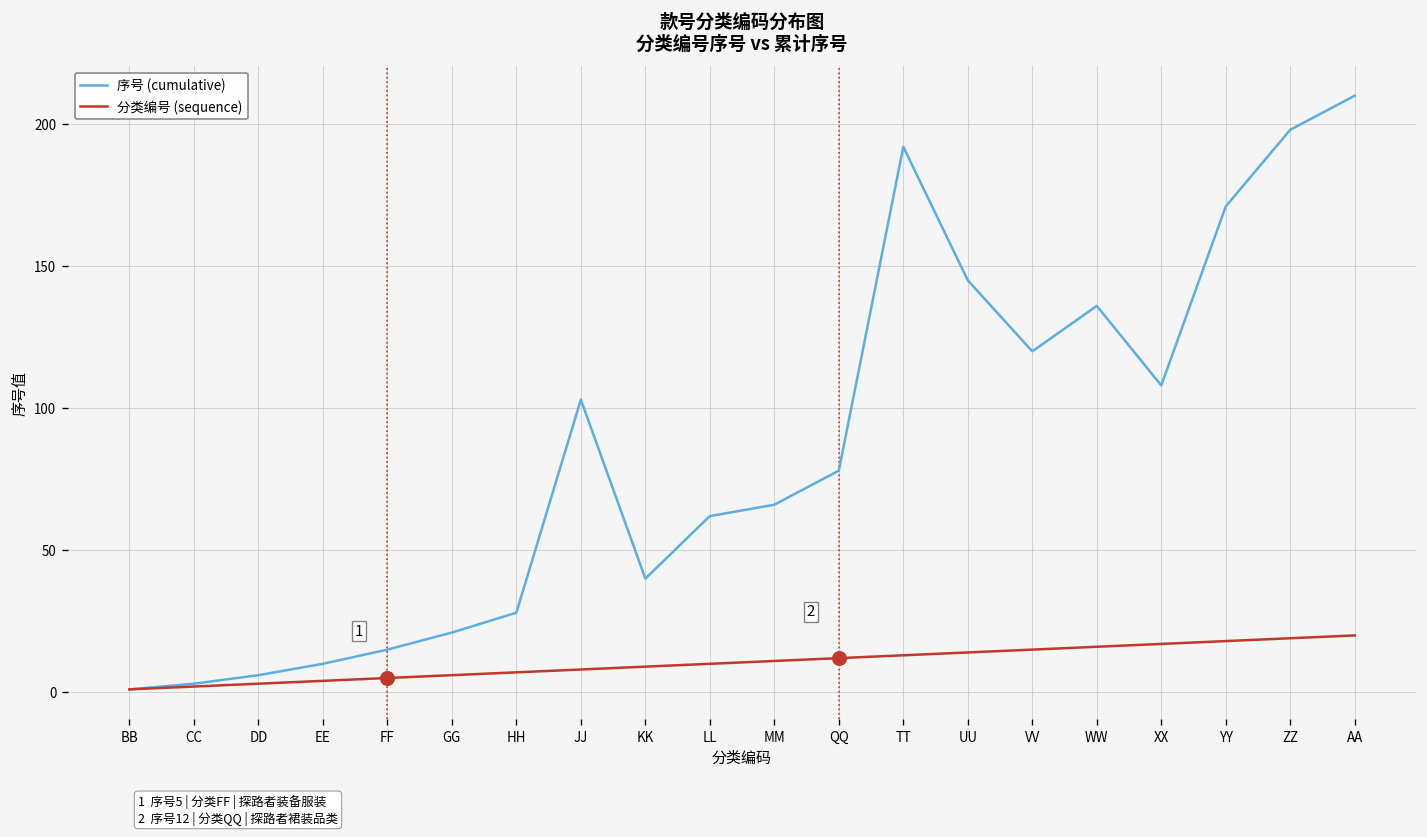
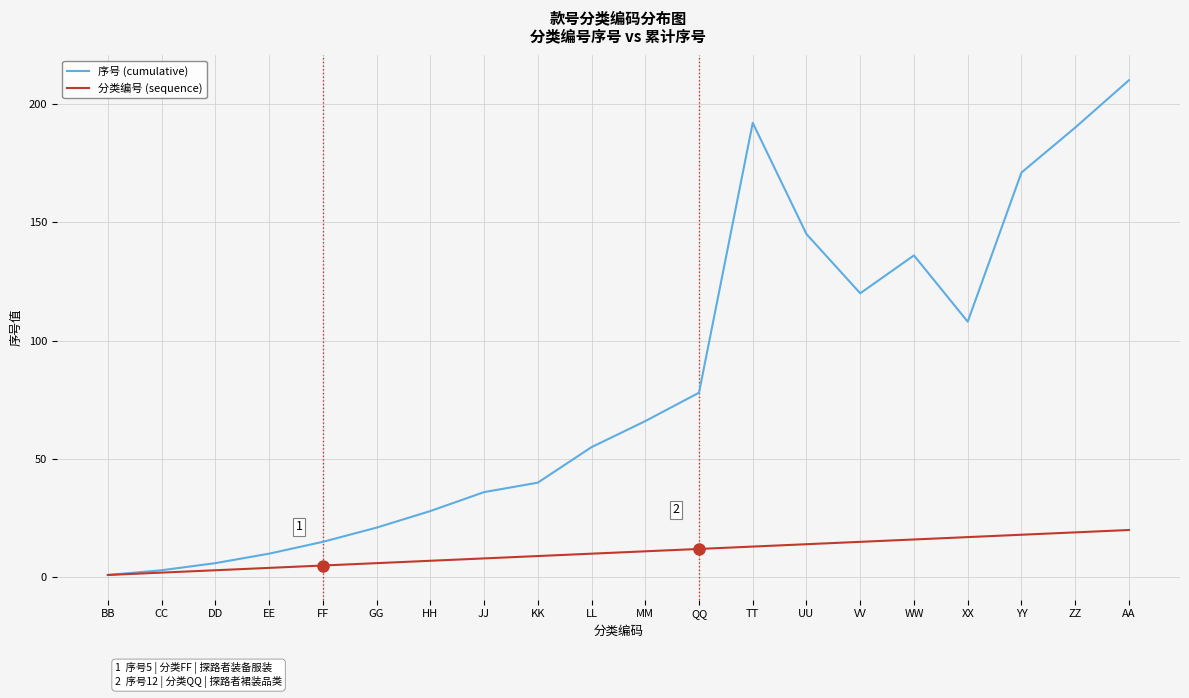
  {
    "序号 (cumulative)": {
      "DD": 6,
      "EE": 10,
      "GG": 21,
      "HH": 28,
-     "JJ": 103,
+     "JJ": 36,
      "KK": 40,
-     "LL": 62,
+     "LL": 55,
      "MM": 66,
      "QQ": 78,
      "TT": 192,
      "UU": 145,
      "VV": 120,
      "WW": 136,
      "XX": 108,
      "YY": 171,
-     "ZZ": 198,
+     "ZZ": 190,
      "AA": 210
    }
  }
